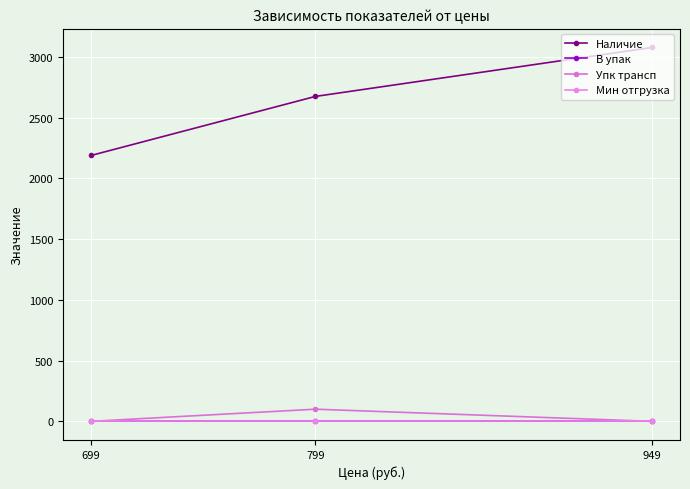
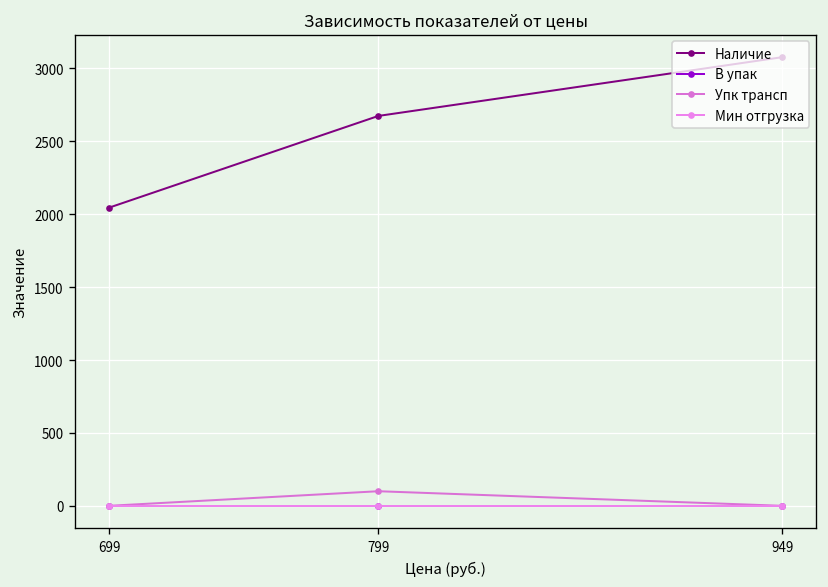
  {
    "Наличие": {
-     "699": 2190,
+     "699": 2050,
      "799": 2670
    }
  }
